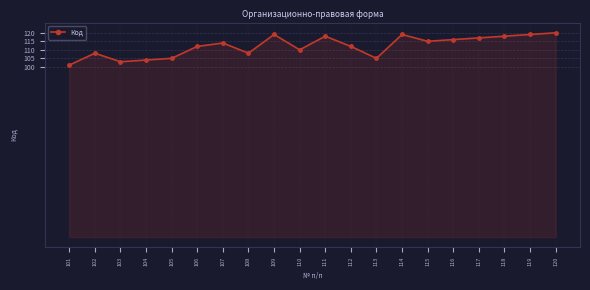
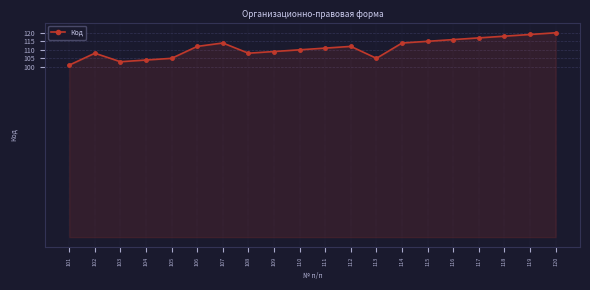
  {
    "101": 101,
    "102": 108,
    "103": 103,
    "104": 104,
    "105": 105,
    "106": 112,
    "107": 114,
    "108": 108,
-   "109": 119,
+   "109": 109,
    "110": 110,
-   "111": 118,
+   "111": 111,
    "112": 112,
    "113": 105,
-   "114": 119,
+   "114": 114,
    "115": 115,
    "116": 116,
    "117": 117,
    "118": 118,
    "119": 119,
    "120": 120
  }
